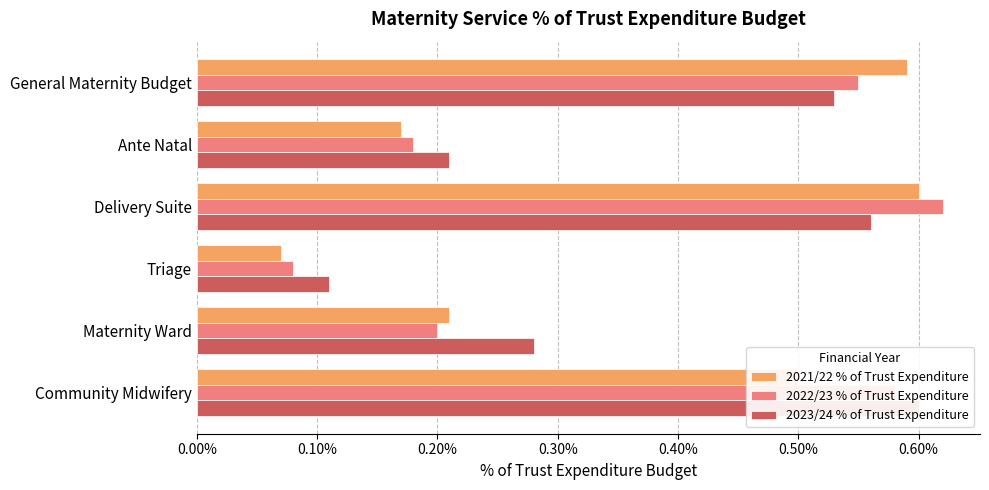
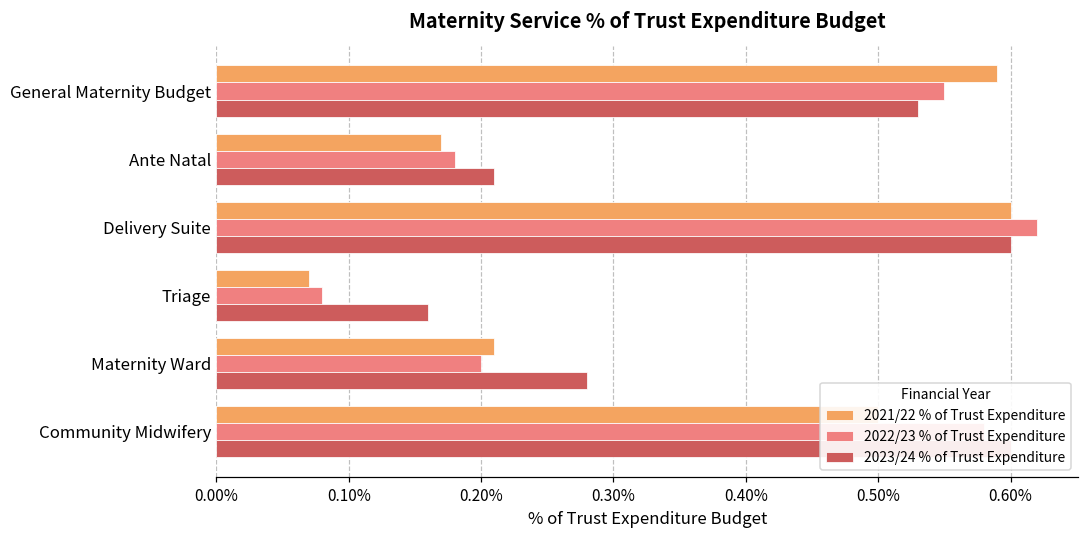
  {
    "2023/24 % of Trust Expenditure": {
      "General Maternity Budget": "0.530%",
      "Ante Natal": "0.210%",
-     "Delivery Suite": "0.560%",
-     "Triage": "0.110%",
+     "Delivery Suite": "0.600%",
+     "Triage": "0.160%",
      "Maternity Ward": "0.280%"
    }
  }
